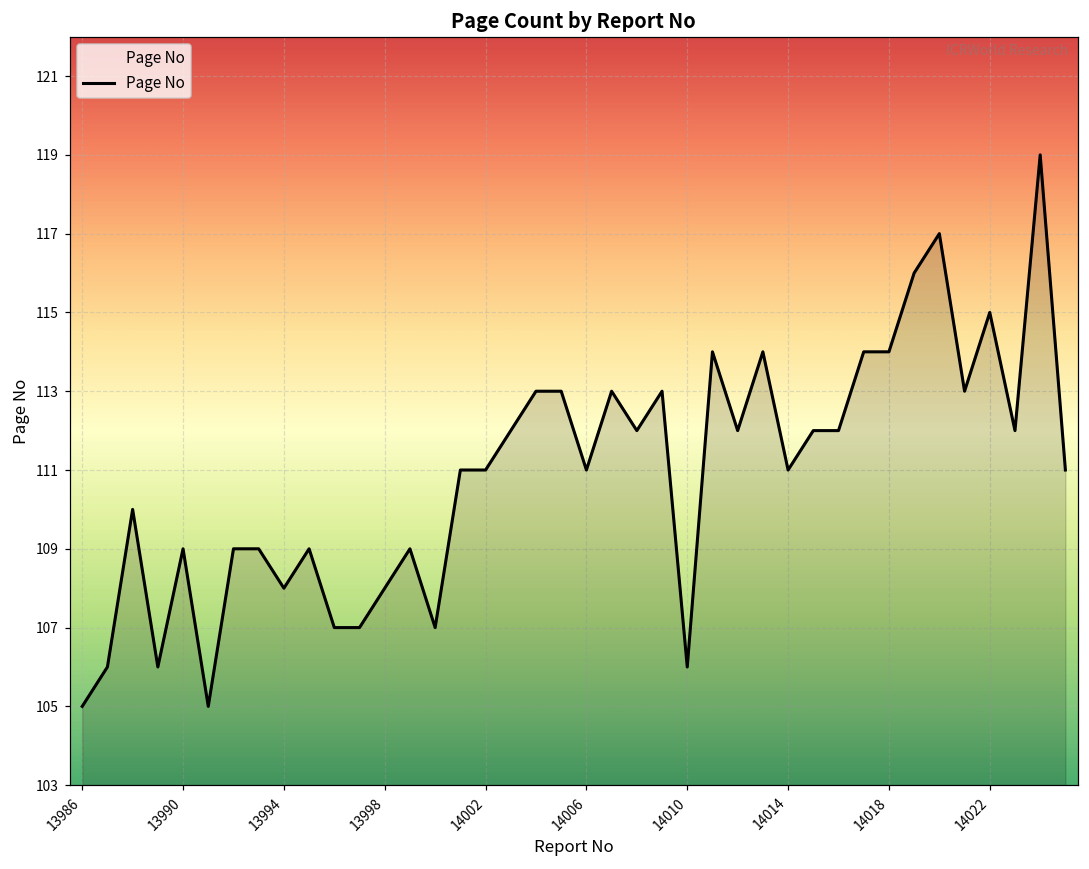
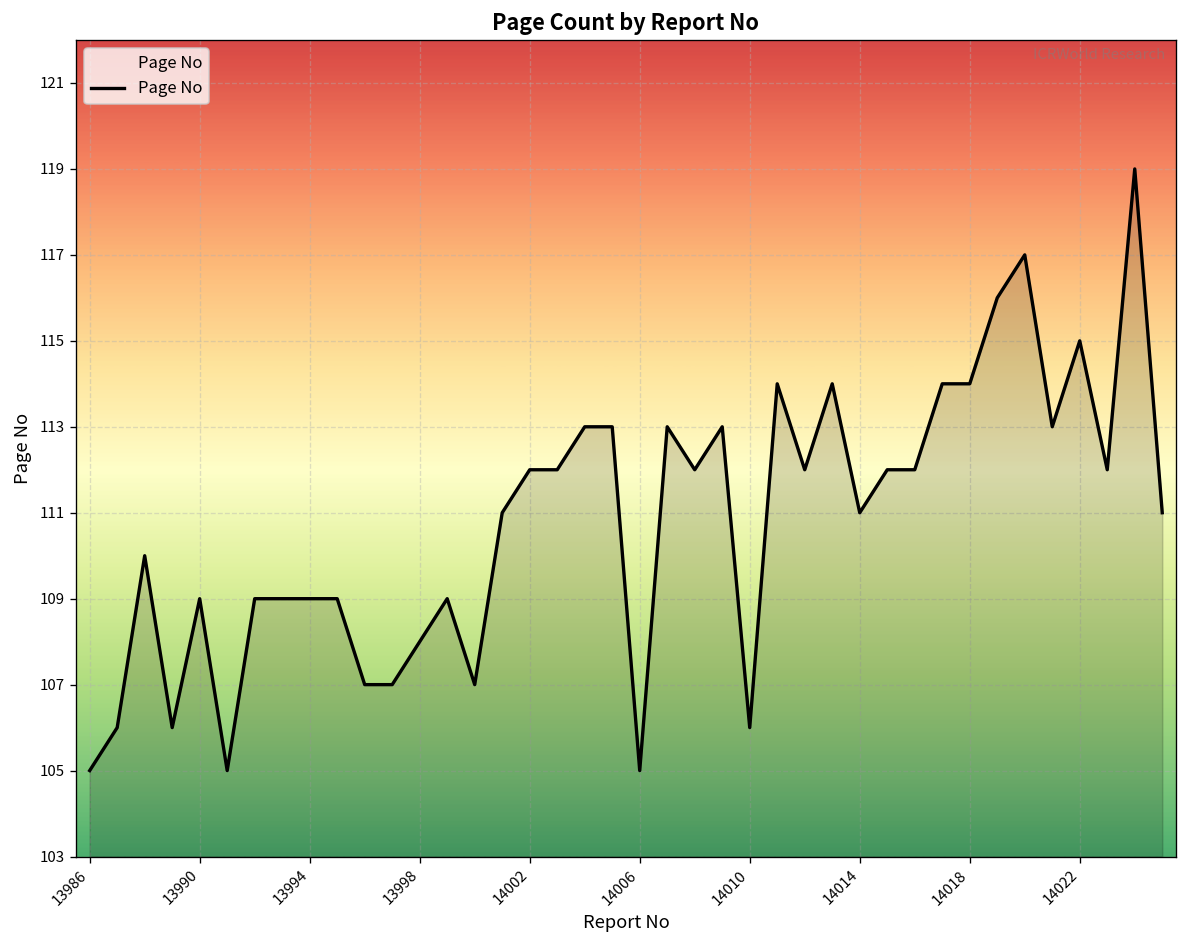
  {
    "13986": 105,
    "13990": 109,
-   "13994": 108,
+   "13994": 109,
    "13998": 108,
-   "14002": 111,
-   "14006": 111,
+   "14002": 112,
+   "14006": 105,
    "14010": 106,
    "14014": 111,
    "14018": 114,
    "14022": 115
  }
